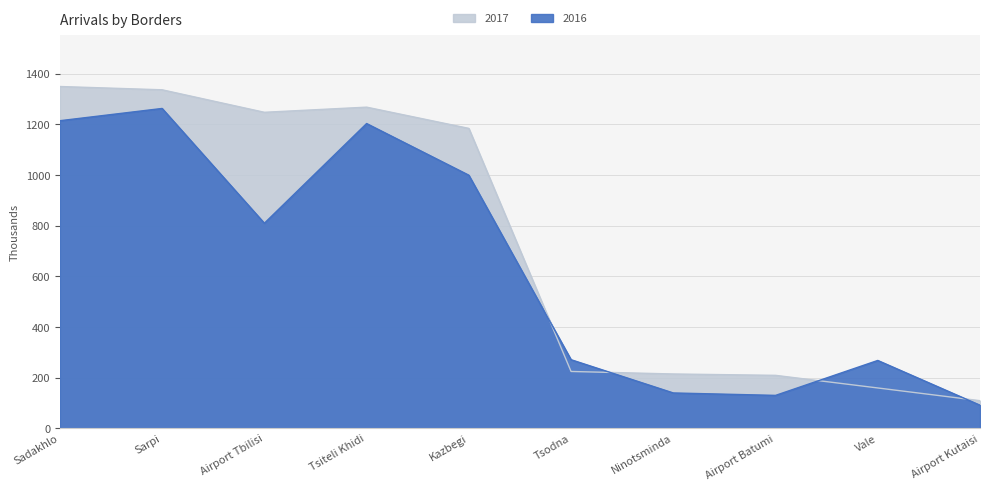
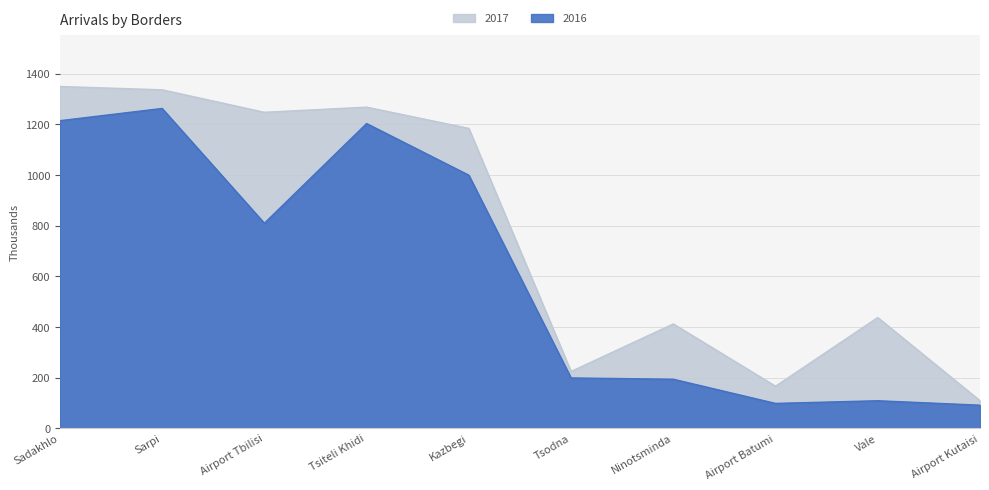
  {
    "2017": {
      "Sadakhlo": 1350,
      "Sarpi": 1340,
      "Airport Tbilisi": 1250,
      "Tsiteli Khidi": 1270,
      "Kazbegi": 1180,
      "Tsodna": 220,
-     "Ninotsminda": 210,
-     "Airport Batumi": 210,
-     "Vale": 160,
+     "Ninotsminda": 410,
+     "Airport Batumi": 170,
+     "Vale": 440,
      "Airport Kutaisi": 110
    },
    "2016": {
      "Sadakhlo": 1210,
      "Sarpi": 1260,
      "Airport Tbilisi": 810,
      "Tsiteli Khidi": 1200,
      "Kazbegi": 1000,
-     "Tsodna": 270,
-     "Ninotsminda": 140,
-     "Airport Batumi": 130,
-     "Vale": 270,
+     "Tsodna": 200,
+     "Ninotsminda": 190,
+     "Airport Batumi": 100,
+     "Vale": 110,
      "Airport Kutaisi": 90
    }
  }
